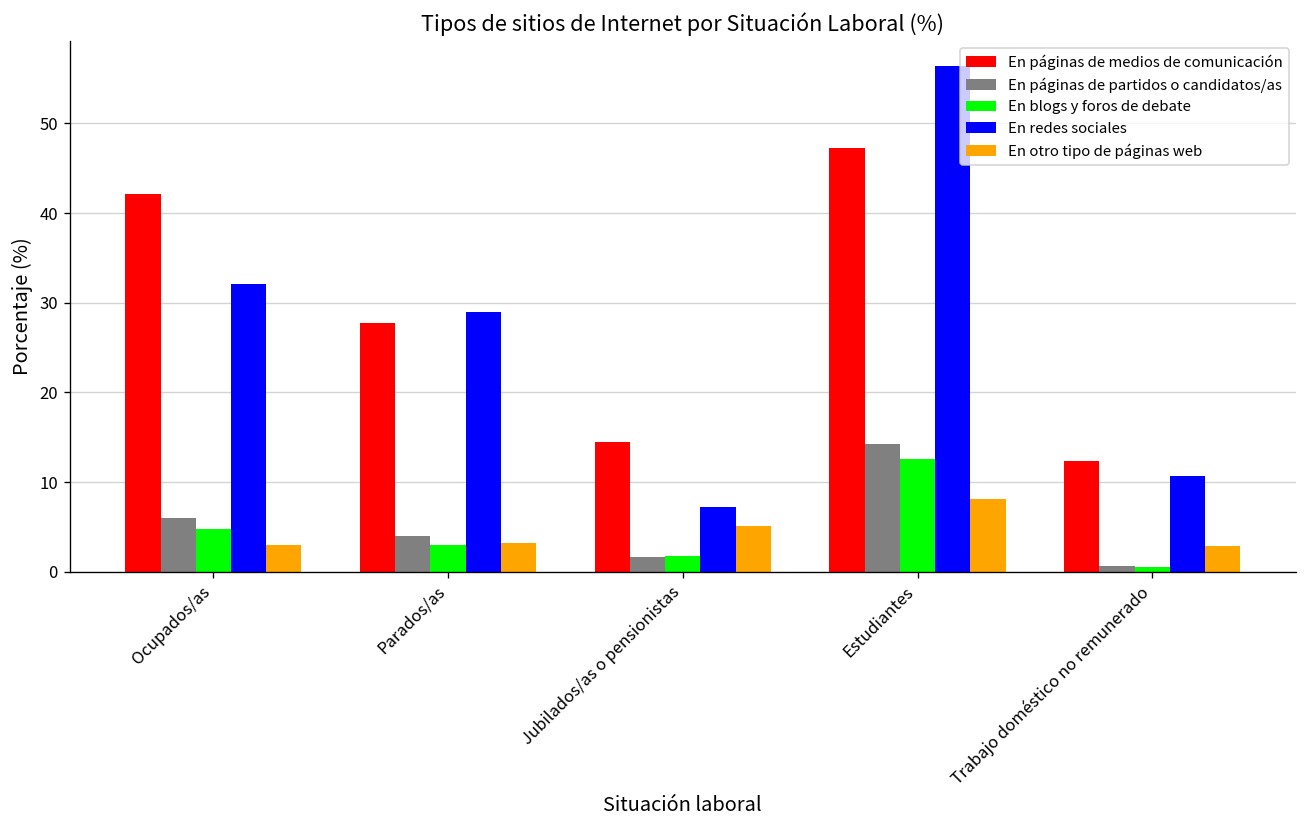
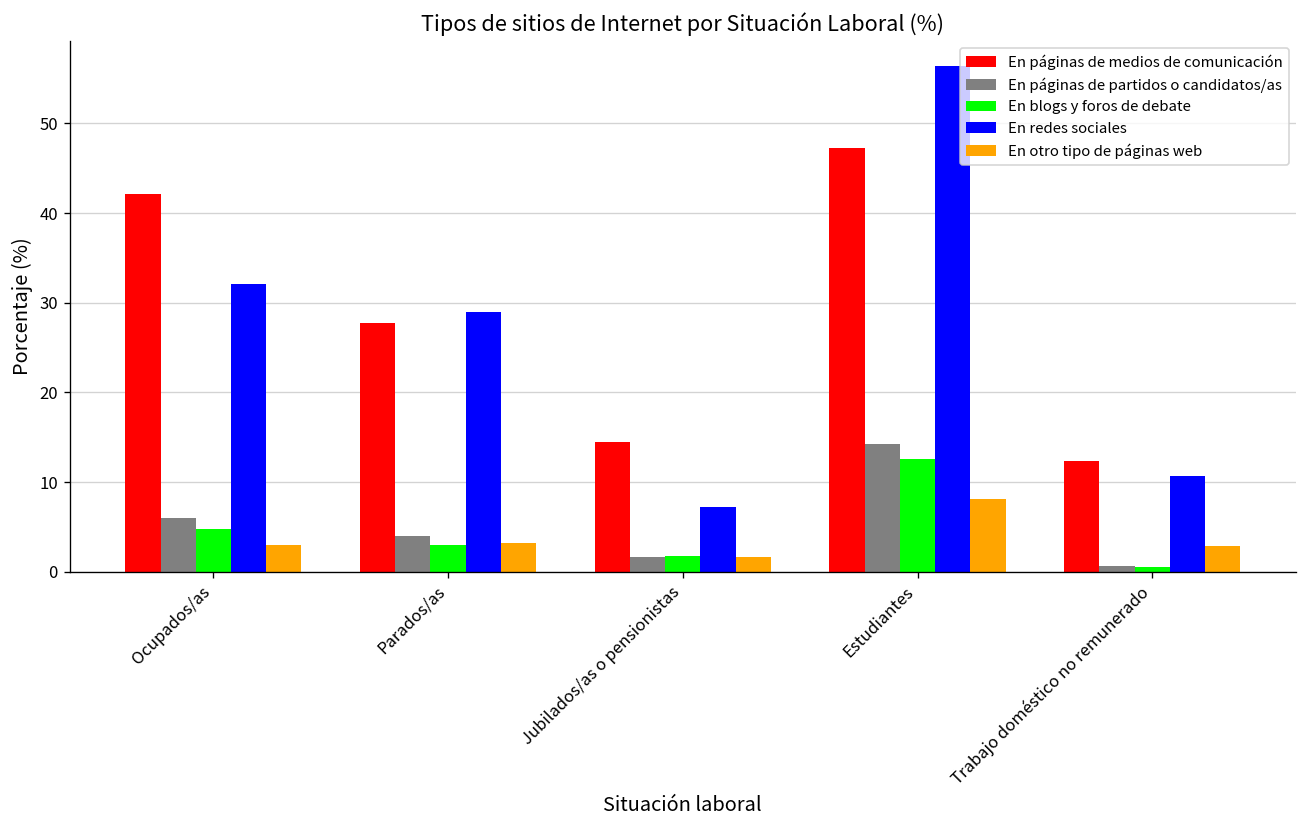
  {
    "En páginas de medios de comunicación": {
      "Ocupados/as": 42,
      "Parados/as": 28,
      "Jubilados/as o pensionistas": 15,
      "Estudiantes": 47,
      "Trabajo doméstico no remunerado": 12
    },
    "En páginas de partidos o candidatos/as": {
      "Ocupados/as": 6,
      "Parados/as": 4,
      "Jubilados/as o pensionistas": 2,
      "Estudiantes": 14,
      "Trabajo doméstico no remunerado": 1
    },
    "En blogs y foros de debate": {
      "Ocupados/as": 5,
      "Parados/as": 3,
      "Jubilados/as o pensionistas": 2,
      "Estudiantes": 13,
      "Trabajo doméstico no remunerado": 1
    },
    "En redes sociales": {
      "Ocupados/as": 32,
      "Parados/as": 29,
      "Jubilados/as o pensionistas": 7,
      "Estudiantes": 56,
      "Trabajo doméstico no remunerado": 11
    },
    "En otro tipo de páginas web": {
      "Ocupados/as": 3,
      "Parados/as": 3,
-     "Jubilados/as o pensionistas": 5,
+     "Jubilados/as o pensionistas": 2,
      "Estudiantes": 8,
      "Trabajo doméstico no remunerado": 3
    }
  }
